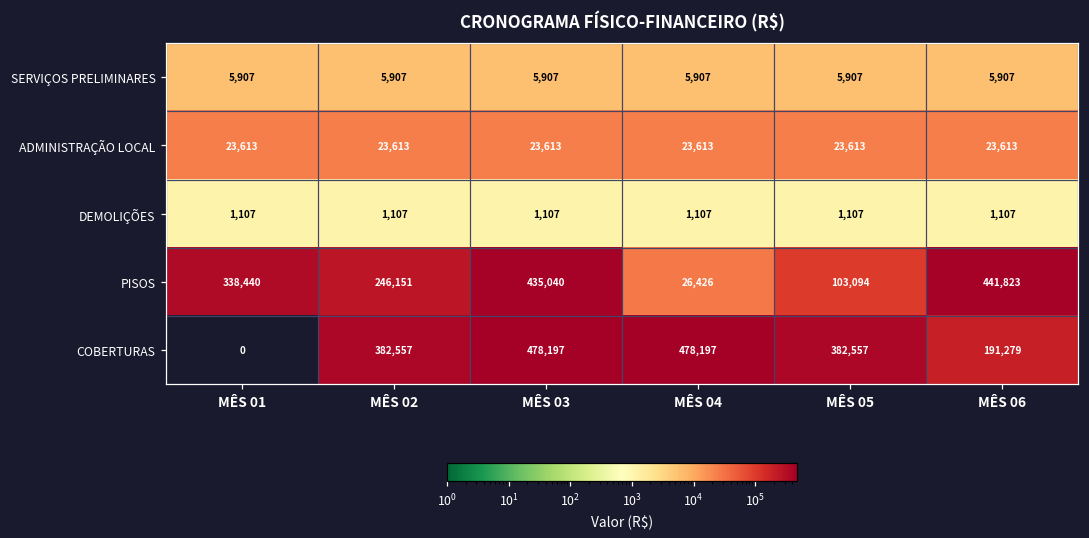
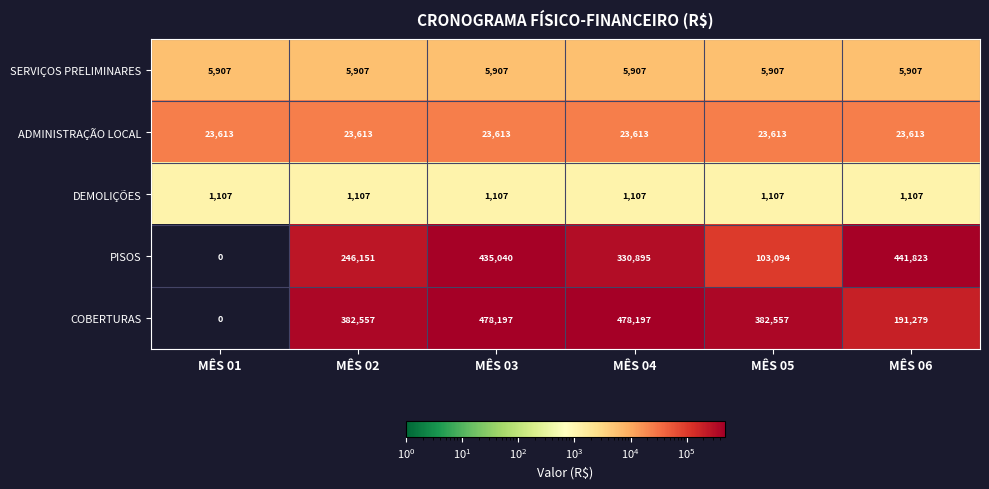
  {
    "SERVIÇOS PRELIMINARES": {
      "MÊS 01": "5,907",
      "MÊS 02": "5,907",
      "MÊS 03": "5,907",
      "MÊS 04": "5,907",
      "MÊS 05": "5,907",
      "MÊS 06": "5,907"
    },
    "ADMINISTRAÇÃO LOCAL": {
      "MÊS 01": "23,613",
      "MÊS 02": "23,613",
      "MÊS 03": "23,613",
      "MÊS 04": "23,613",
      "MÊS 05": "23,613",
      "MÊS 06": "23,613"
    },
    "DEMOLIÇÕES": {
      "MÊS 01": "1,107",
      "MÊS 02": "1,107",
      "MÊS 03": "1,107",
      "MÊS 04": "1,107",
      "MÊS 05": "1,107",
      "MÊS 06": "1,107"
    },
    "PISOS": {
-     "MÊS 01": "338,440",
+     "MÊS 01": "0",
      "MÊS 02": "246,151",
      "MÊS 03": "435,040",
-     "MÊS 04": "26,426",
+     "MÊS 04": "330,895",
      "MÊS 05": "103,094",
      "MÊS 06": "441,823"
    },
    "COBERTURAS": {
      "MÊS 01": "0",
      "MÊS 02": "382,557",
      "MÊS 03": "478,197",
      "MÊS 04": "478,197",
      "MÊS 05": "382,557",
      "MÊS 06": "191,279"
    }
  }
